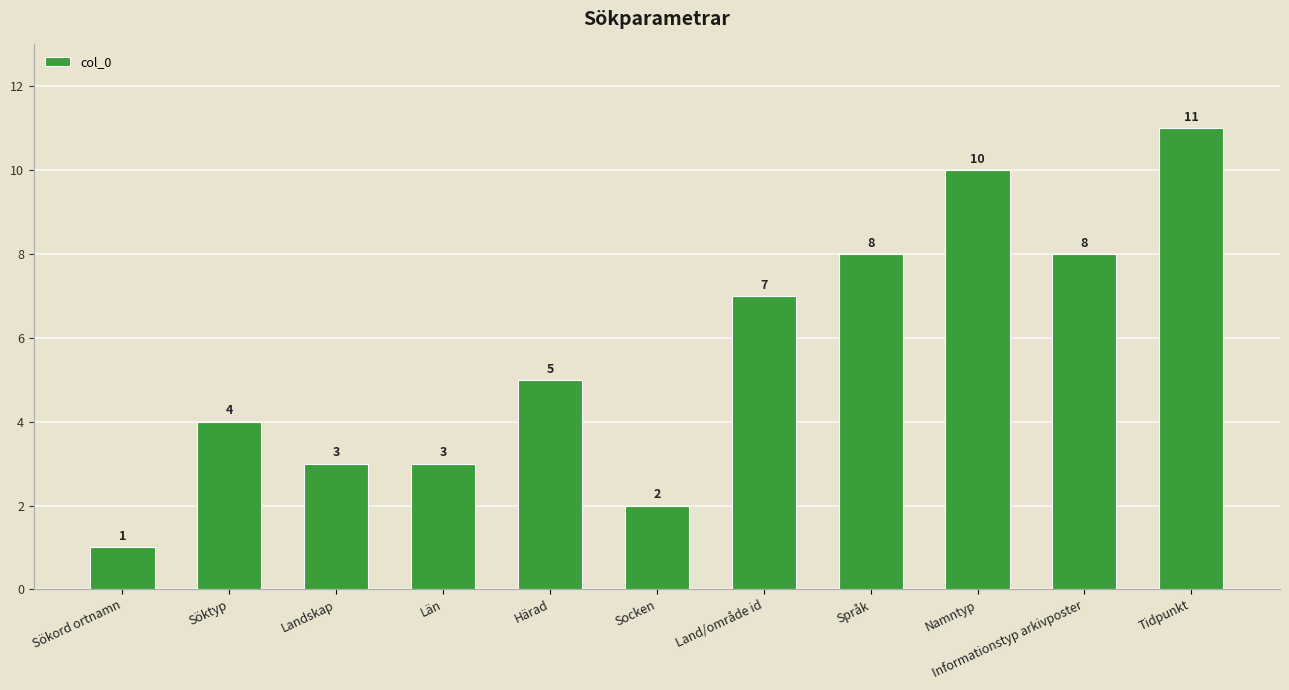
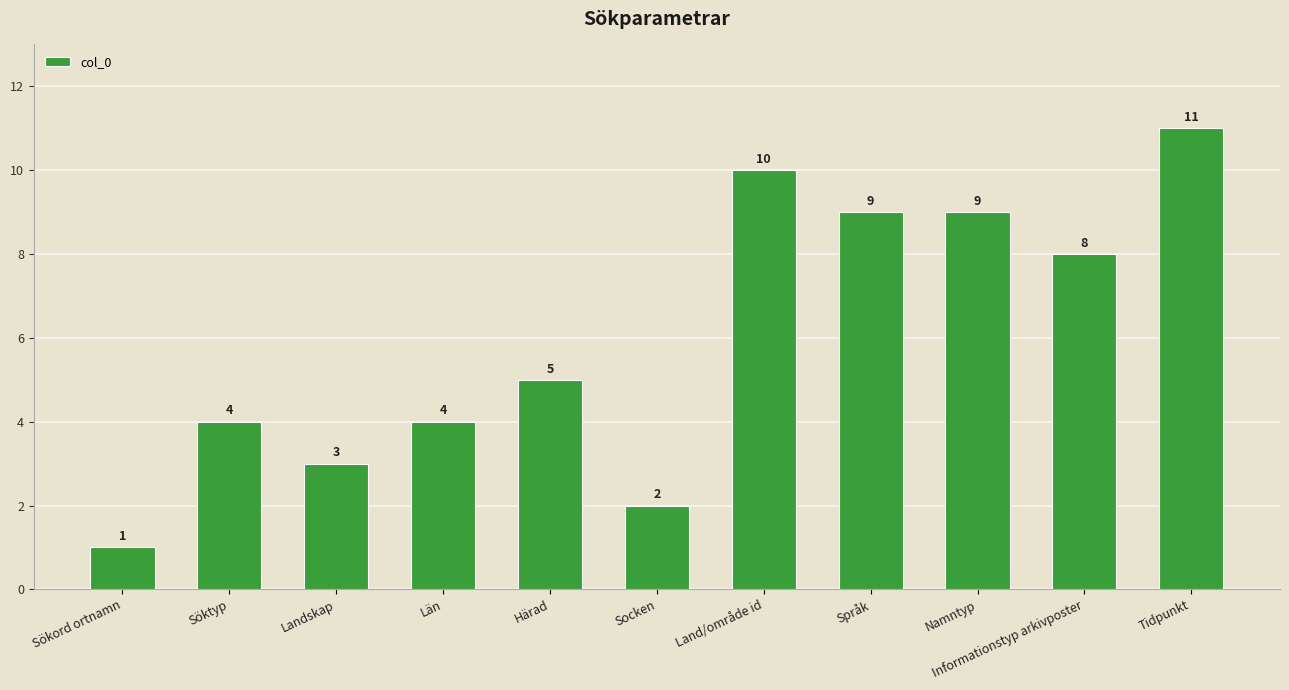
  {
    "Sökord ortnamn": 1,
    "Söktyp": 4,
    "Landskap": 3,
-   "Län": 3,
+   "Län": 4,
    "Härad": 5,
    "Socken": 2,
-   "Land/område id": 7,
-   "Språk": 8,
-   "Namntyp": 10,
+   "Land/område id": 10,
+   "Språk": 9,
+   "Namntyp": 9,
    "Informationstyp arkivposter": 8,
    "Tidpunkt": 11
  }
